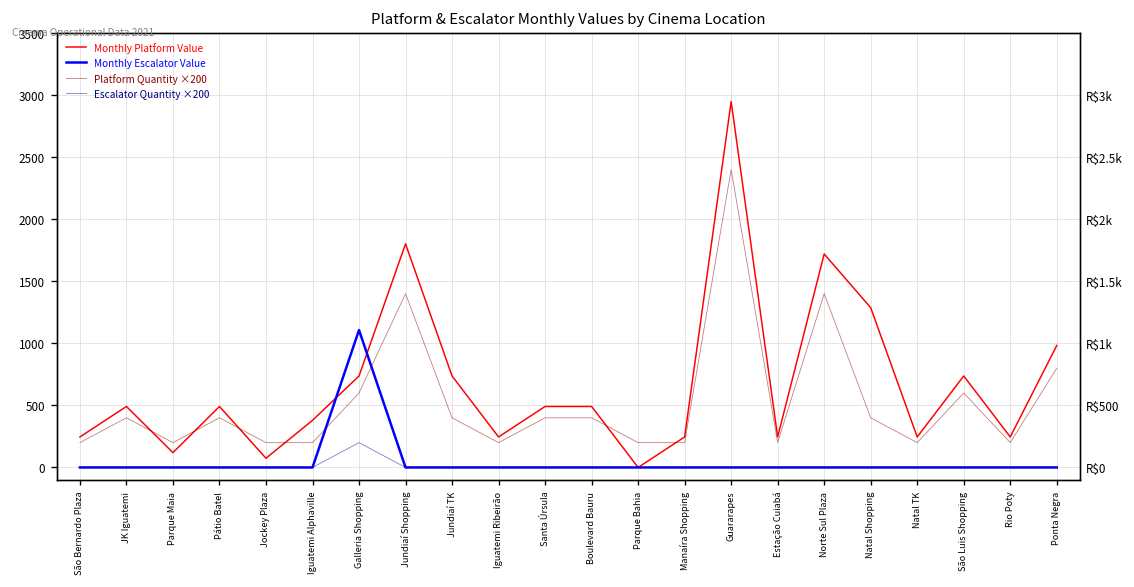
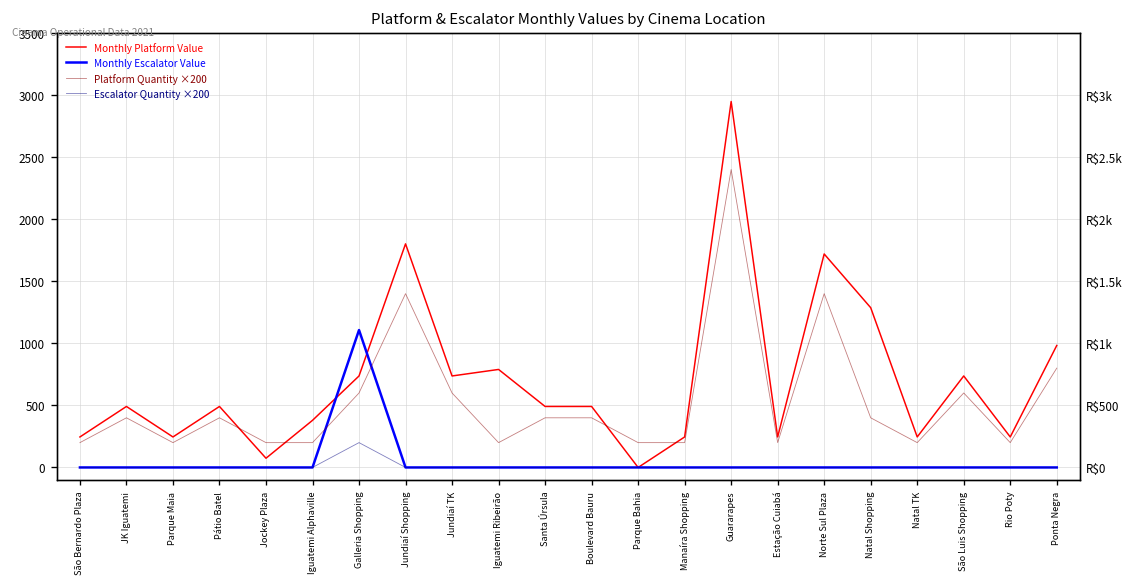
  {
    "Monthly Platform Value": {
      "São Bernardo Plaza": 250,
      "JK Iguatemi": 490,
-     "Parque Maia": 120,
+     "Parque Maia": 250,
      "Pátio Batel": 490,
      "Jockey Plaza": 70,
      "Iguatemi Alphaville": 380,
      "Galleria Shopping": 740,
      "Jundiaí Shopping": 1800,
      "Jundiaí TK": 740,
-     "Iguatemi Ribeirão": 250,
+     "Iguatemi Ribeirão": 790,
      "Santa Úrsula": 490,
      "Boulevard Bauru": 490,
      "Manaíra Shopping": 250,
      "Guararapes": 2950,
      "Estação Cuiabá": 250,
      "Norte Sul Plaza": 1720,
      "Natal Shopping": 1290,
      "Natal TK": 250,
      "São Luis Shopping": 740,
      "Rio Poty": 250,
      "Ponta Negra": 980
    },
    "Monthly Escalator Value": {
      "Galleria Shopping": 1110
    },
    "Platform Quantity ×200": {
      "São Bernardo Plaza": 200,
      "JK Iguatemi": 400,
      "Parque Maia": 200,
      "Pátio Batel": 400,
      "Jockey Plaza": 200,
      "Iguatemi Alphaville": 200,
      "Galleria Shopping": 600,
      "Jundiaí Shopping": 1400,
-     "Jundiaí TK": 400,
+     "Jundiaí TK": 600,
      "Iguatemi Ribeirão": 200,
      "Santa Úrsula": 400,
      "Boulevard Bauru": 400,
      "Parque Bahia": 200,
      "Manaíra Shopping": 200,
      "Guararapes": 2400,
      "Estação Cuiabá": 200,
      "Norte Sul Plaza": 1400,
      "Natal Shopping": 400,
      "Natal TK": 200,
      "São Luis Shopping": 600,
      "Rio Poty": 200,
      "Ponta Negra": 800
    },
    "Escalator Quantity ×200": {
      "Galleria Shopping": 200
    }
  }
